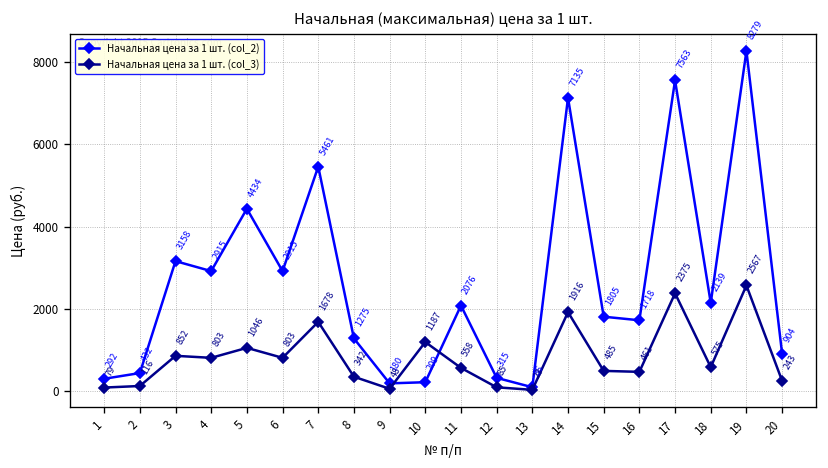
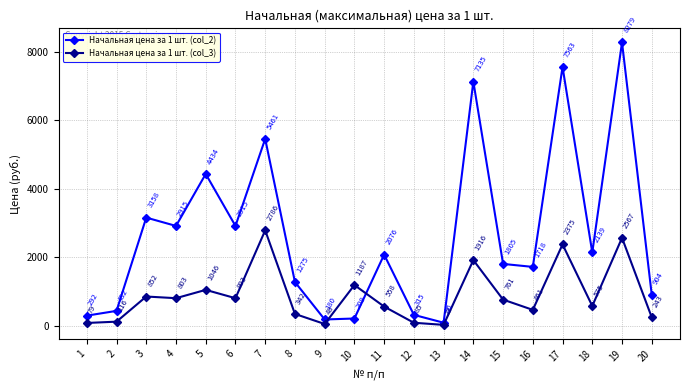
  {
    "Начальная цена за 1 шт. (col_2)": {
      "3": 3158,
      "4": 2915,
      "5": 4434,
      "6": 2915,
      "7": 5461,
      "8": 1275,
      "10": 209,
      "11": 2076,
      "14": 7135,
      "15": 1805,
      "16": 1718,
      "17": 7563,
      "18": 2139,
      "19": 8279,
      "20": 904
    },
    "Начальная цена за 1 шт. (col_3)": {
      "3": 852,
      "4": 803,
      "5": 1046,
      "6": 803,
-     "7": 1678,
+     "7": 2786,
      "8": 342,
      "10": 1187,
      "11": 558,
      "14": 1916,
-     "15": 485,
+     "15": 761,
      "16": 461,
      "17": 2375,
      "18": 575,
      "19": 2567
    }
  }
